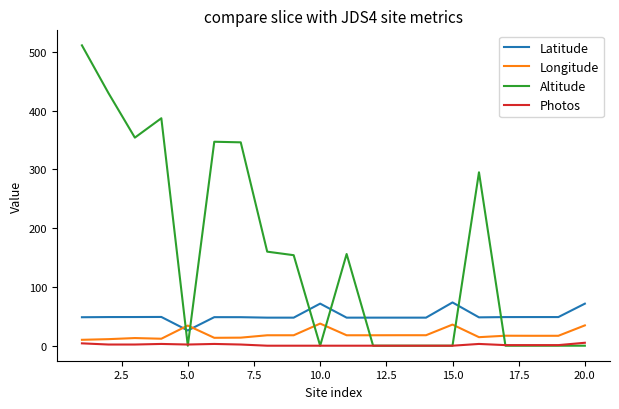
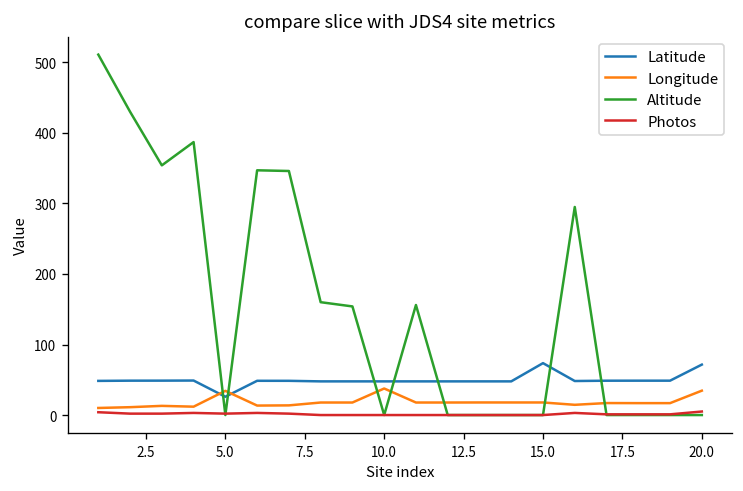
  {
    "Latitude": {
      "5.0": 30,
-     "10.0": 70,
+     "10.0": 50,
      "15.0": 70,
      "20.0": 70
    },
    "Longitude": {
      "5.0": 30,
      "10.0": 40,
-     "15.0": 40,
+     "15.0": 20,
      "20.0": 30
    },
    "Altitude": {
      "20.0": 0
    },
    "Photos": {
      "20.0": 10
    }
  }
